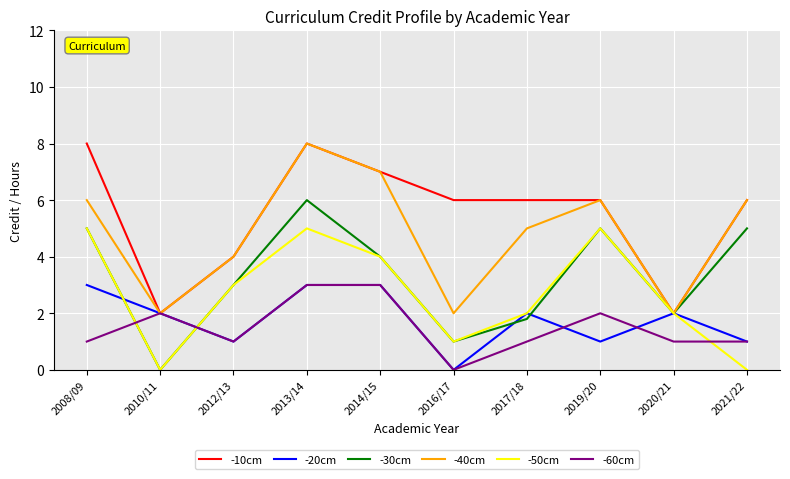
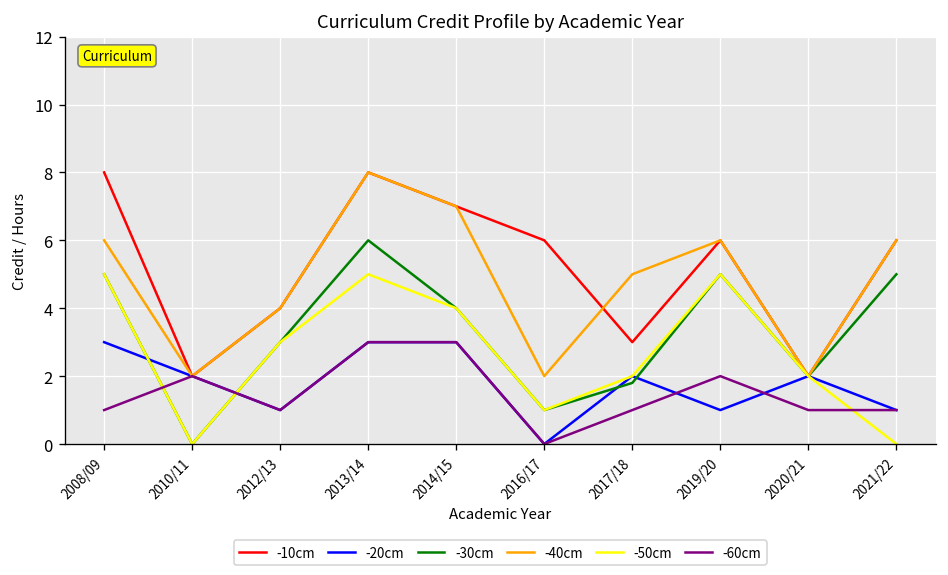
  {
    "-10cm": {
      "2008/09": 8,
      "2016/17": 6,
-     "2017/18": 6
+     "2017/18": 3
    },
    "-20cm": {
      "2008/09": 3,
      "2019/20": 1
    },
    "-30cm": {
      "2013/14": 6,
      "2017/18": 1.8,
      "2021/22": 5
    },
    "-40cm": {
      "2008/09": 6,
      "2016/17": 2,
      "2017/18": 5
    },
    "-50cm": {
      "2013/14": 5,
      "2021/22": 0
    },
    "-60cm": {
      "2008/09": 1,
      "2017/18": 1,
      "2019/20": 2,
      "2020/21": 1
    }
  }
